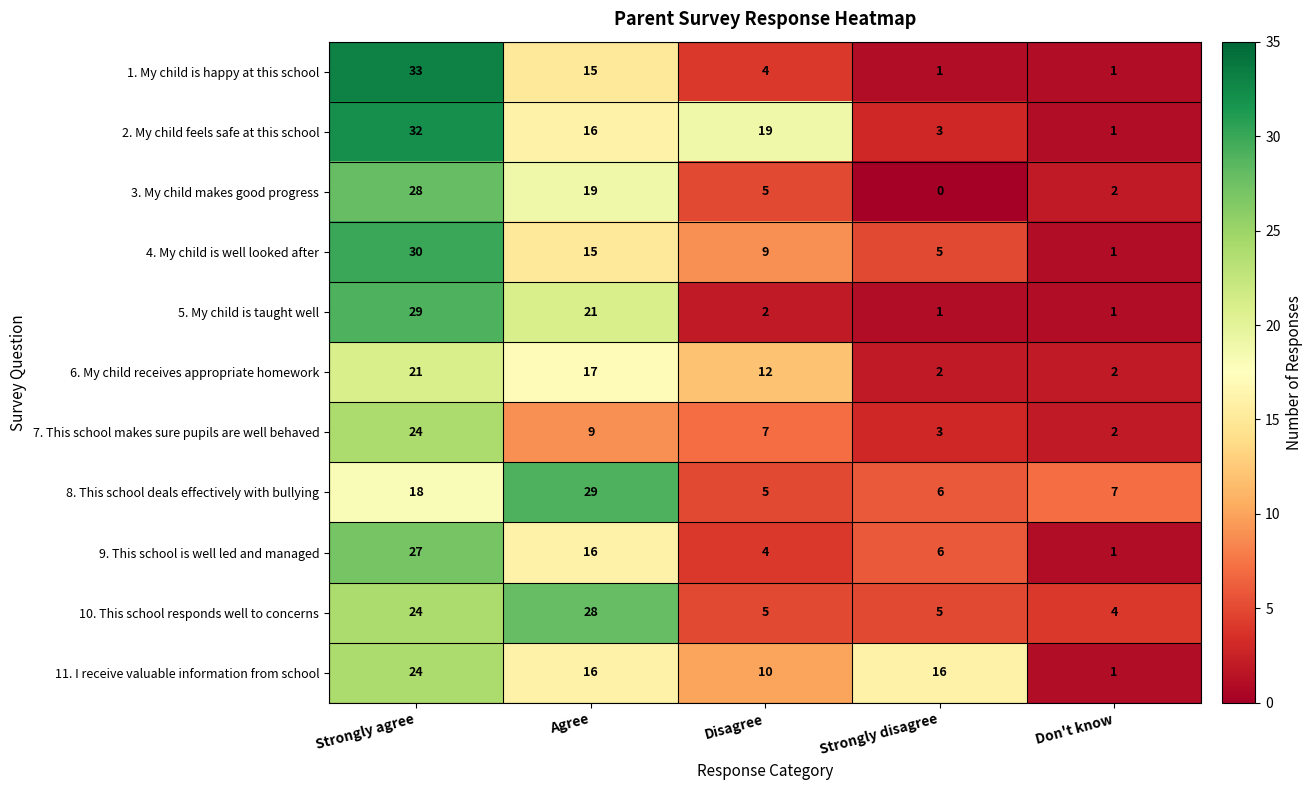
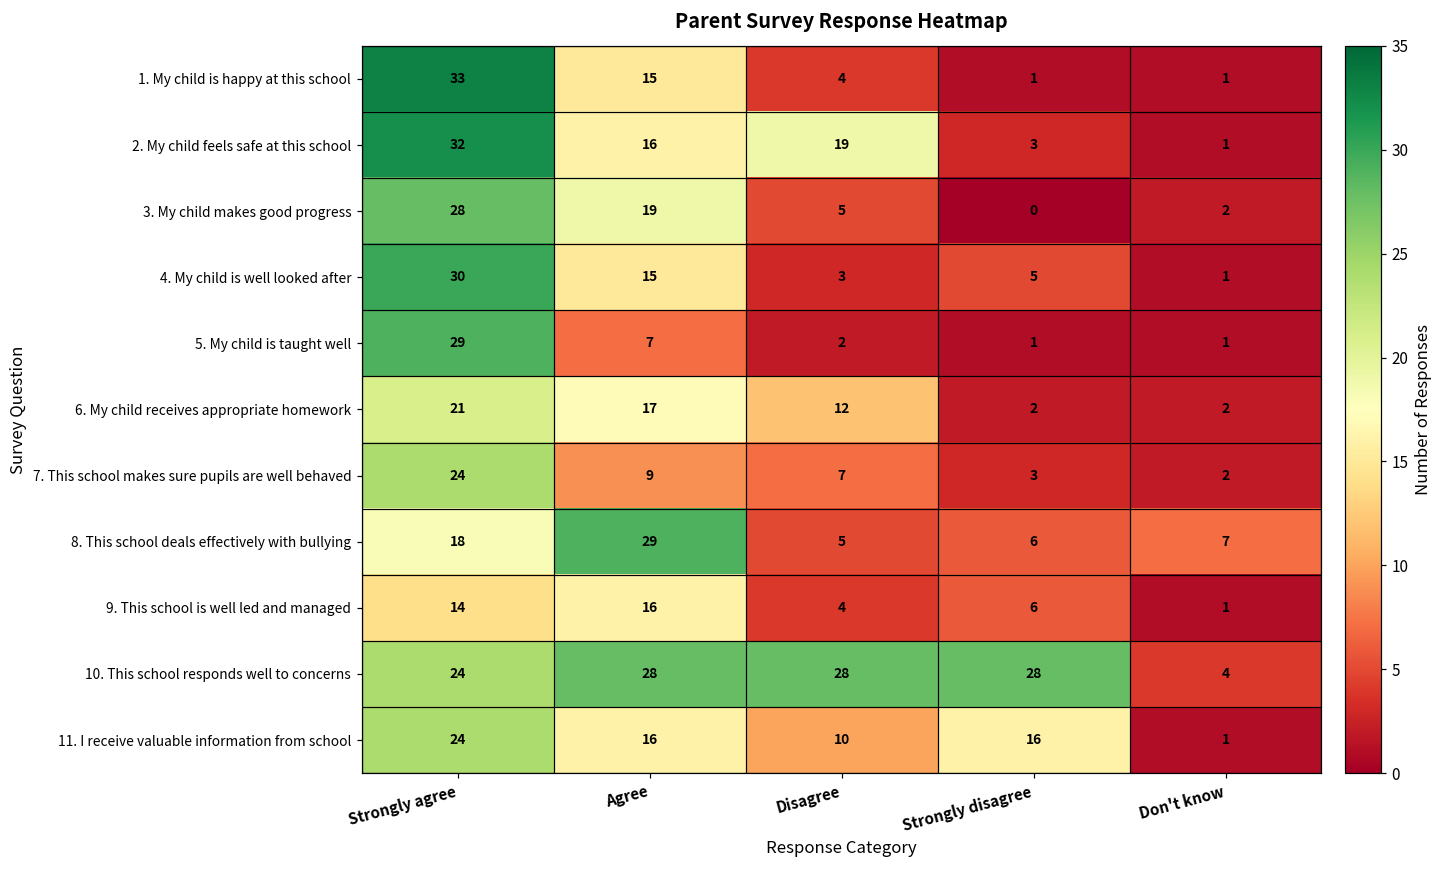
  {
    "1. My child is happy at this school": {
      "Strongly agree": 33,
      "Agree": 15,
      "Disagree": 4,
      "Strongly disagree": 1,
      "Don't know": 1
    },
    "2. My child feels safe at this school": {
      "Strongly agree": 32,
      "Agree": 16,
      "Disagree": 19,
      "Strongly disagree": 3,
      "Don't know": 1
    },
    "3. My child makes good progress": {
      "Strongly agree": 28,
      "Agree": 19,
      "Disagree": 5,
      "Strongly disagree": 0,
      "Don't know": 2
    },
    "4. My child is well looked after": {
      "Strongly agree": 30,
      "Agree": 15,
-     "Disagree": 9,
+     "Disagree": 3,
      "Strongly disagree": 5,
      "Don't know": 1
    },
    "5. My child is taught well": {
      "Strongly agree": 29,
-     "Agree": 21,
+     "Agree": 7,
      "Disagree": 2,
      "Strongly disagree": 1,
      "Don't know": 1
    },
    "6. My child receives appropriate homework": {
      "Strongly agree": 21,
      "Agree": 17,
      "Disagree": 12,
      "Strongly disagree": 2,
      "Don't know": 2
    },
    "7. This school makes sure pupils are well behaved": {
      "Strongly agree": 24,
      "Agree": 9,
      "Disagree": 7,
      "Strongly disagree": 3,
      "Don't know": 2
    },
    "8. This school deals effectively with bullying": {
      "Strongly agree": 18,
      "Agree": 29,
      "Disagree": 5,
      "Strongly disagree": 6,
      "Don't know": 7
    },
    "9. This school is well led and managed": {
-     "Strongly agree": 27,
+     "Strongly agree": 14,
      "Agree": 16,
      "Disagree": 4,
      "Strongly disagree": 6,
      "Don't know": 1
    },
    "10. This school responds well to concerns": {
      "Strongly agree": 24,
      "Agree": 28,
-     "Disagree": 5,
-     "Strongly disagree": 5,
+     "Disagree": 28,
+     "Strongly disagree": 28,
      "Don't know": 4
    },
    "11. I receive valuable information from school": {
      "Strongly agree": 24,
      "Agree": 16,
      "Disagree": 10,
      "Strongly disagree": 16,
      "Don't know": 1
    }
  }
